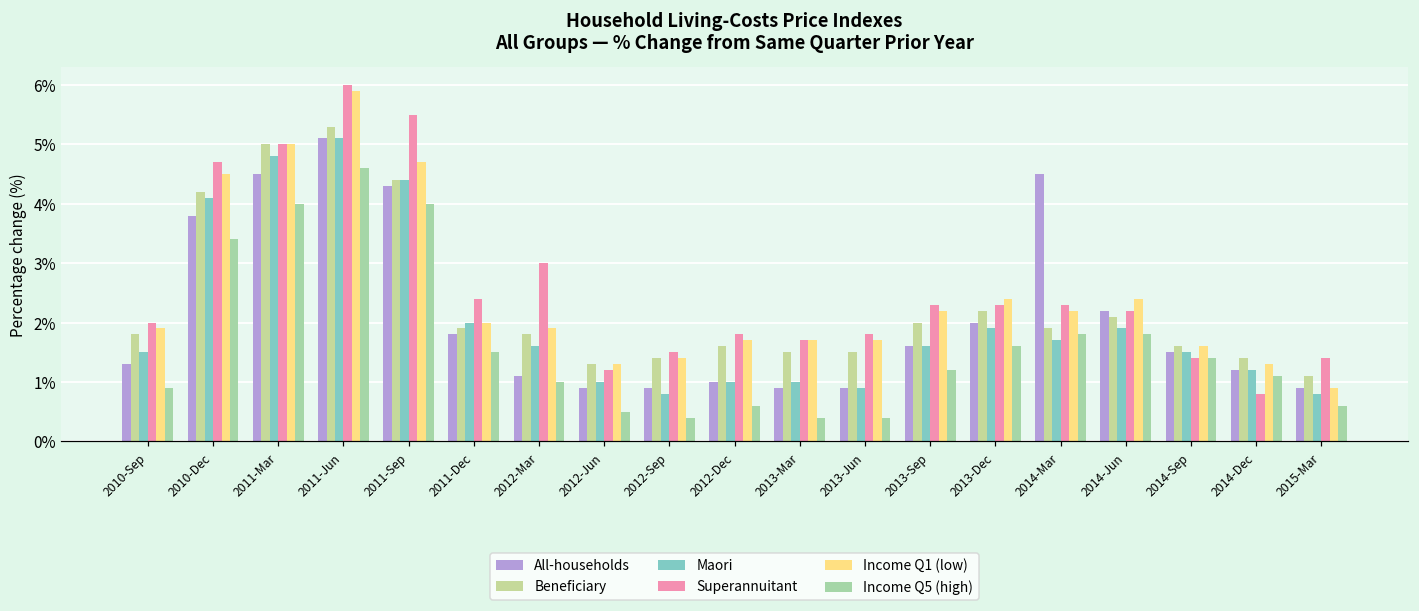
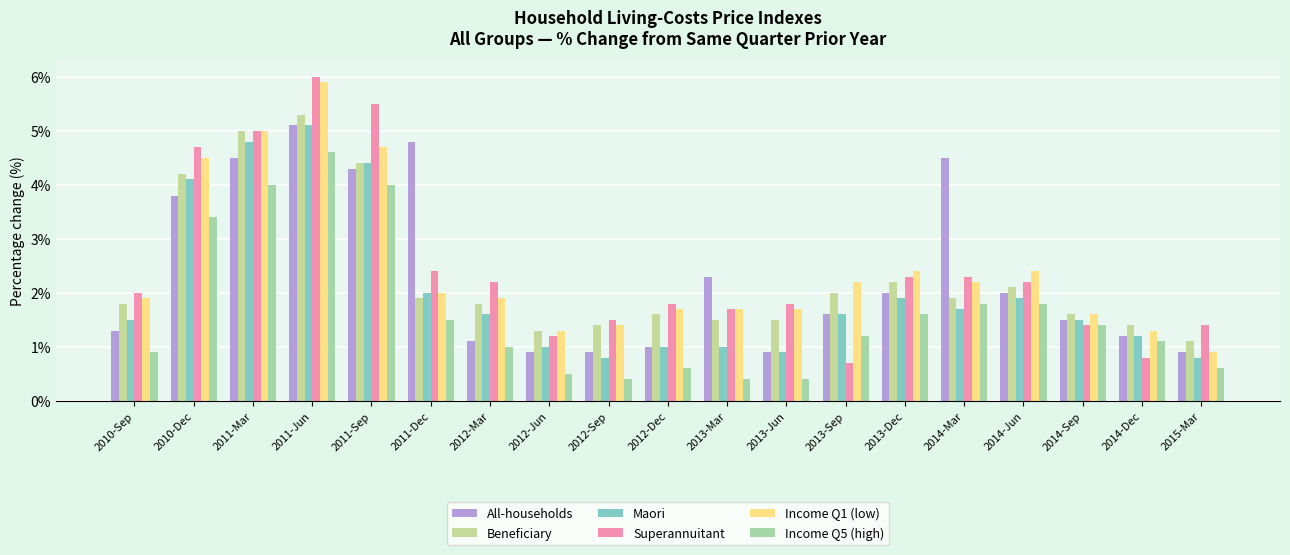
  {
    "All-households": {
      "2010-Sep": "1.3%",
      "2010-Dec": "3.8%",
      "2011-Mar": "4.5%",
      "2011-Jun": "5.1%",
      "2011-Sep": "4.3%",
-     "2011-Dec": "1.8%",
+     "2011-Dec": "4.8%",
      "2012-Mar": "1.1%",
      "2012-Jun": "0.9%",
      "2012-Sep": "0.9%",
      "2012-Dec": "1.0%",
-     "2013-Mar": "0.9%",
+     "2013-Mar": "2.3%",
      "2013-Jun": "0.9%",
      "2013-Sep": "1.6%",
      "2013-Dec": "2.0%",
      "2014-Mar": "4.5%",
-     "2014-Jun": "2.2%",
+     "2014-Jun": "2.0%",
      "2014-Sep": "1.5%",
      "2014-Dec": "1.2%",
      "2015-Mar": "0.9%"
    },
    "Superannuitant": {
      "2010-Sep": "2.0%",
      "2010-Dec": "4.7%",
      "2011-Mar": "5.0%",
      "2011-Jun": "6.0%",
      "2011-Sep": "5.5%",
      "2011-Dec": "2.4%",
-     "2012-Mar": "3.0%",
+     "2012-Mar": "2.2%",
      "2012-Jun": "1.2%",
      "2012-Sep": "1.5%",
      "2012-Dec": "1.8%",
      "2013-Mar": "1.7%",
      "2013-Jun": "1.8%",
-     "2013-Sep": "2.3%",
+     "2013-Sep": "0.7%",
      "2013-Dec": "2.3%",
      "2014-Mar": "2.3%",
      "2014-Jun": "2.2%",
      "2014-Sep": "1.4%",
      "2014-Dec": "0.8%",
      "2015-Mar": "1.4%"
    },
    "Income Q1 (low)": {
      "2010-Sep": "1.9%",
      "2010-Dec": "4.5%",
      "2011-Mar": "5.0%",
      "2011-Jun": "5.9%",
      "2011-Sep": "4.7%",
      "2011-Dec": "2.0%",
      "2012-Mar": "1.9%",
      "2012-Jun": "1.3%",
      "2012-Sep": "1.4%",
      "2012-Dec": "1.7%",
      "2013-Mar": "1.7%",
      "2013-Jun": "1.7%",
      "2013-Sep": "2.2%",
      "2013-Dec": "2.4%",
      "2014-Mar": "2.2%",
      "2014-Jun": "2.4%",
      "2014-Sep": "1.6%",
      "2014-Dec": "1.3%",
      "2015-Mar": "0.9%"
    }
  }
